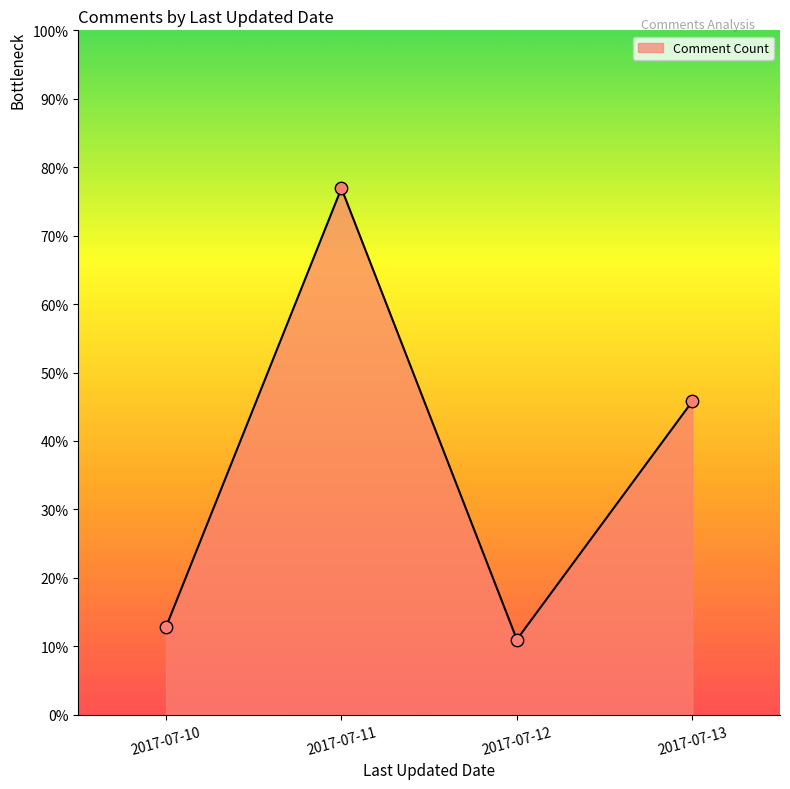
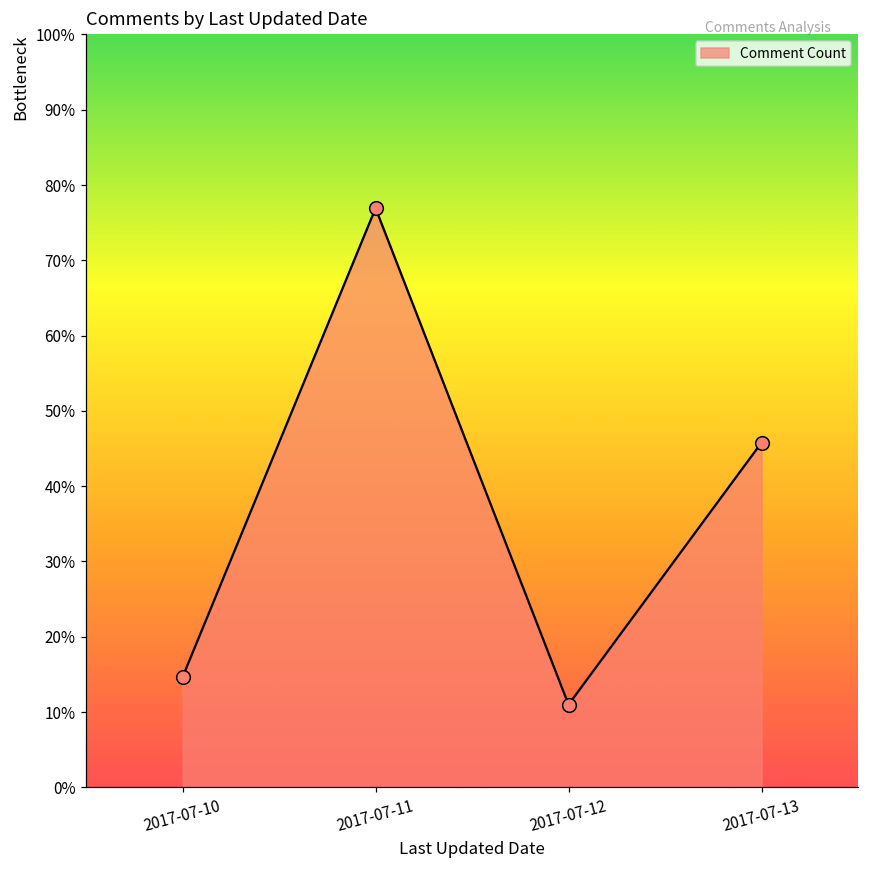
  {
-   "2017-07-10": "13%",
+   "2017-07-10": "15%",
    "2017-07-11": "77%",
    "2017-07-12": "11%",
    "2017-07-13": "46%"
  }
